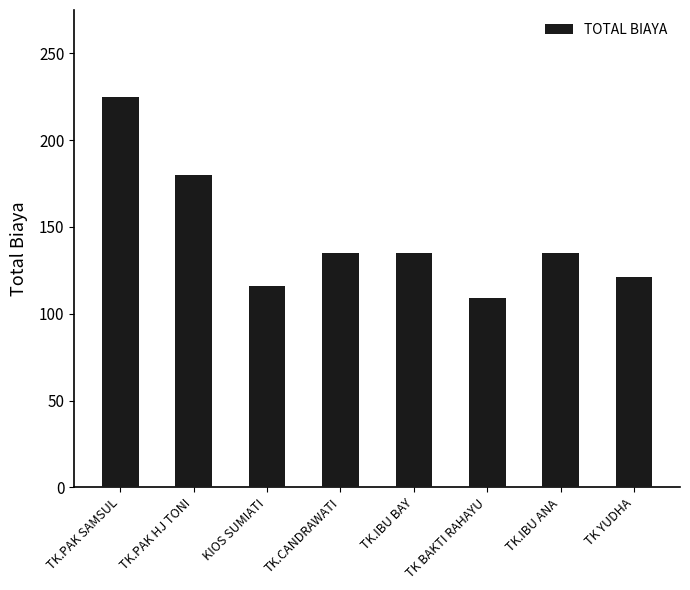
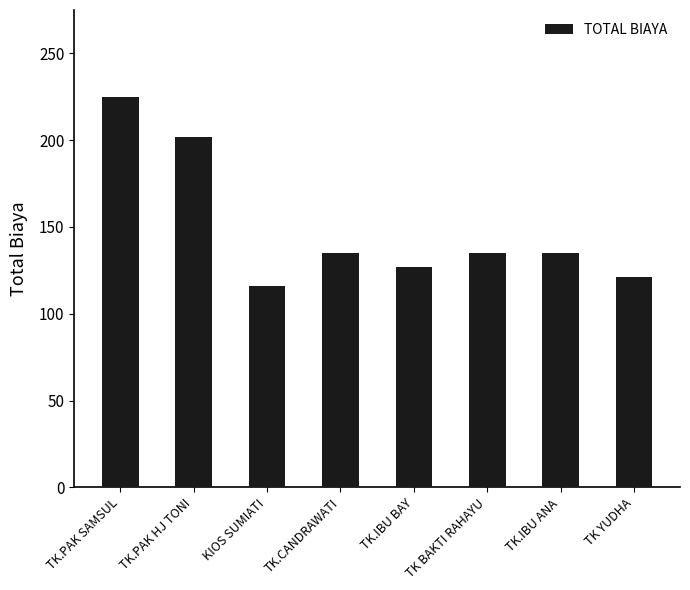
  {
    "TK.PAK SAMSUL": 225,
-   "TK.PAK HJ TONI": 180,
+   "TK.PAK HJ TONI": 202,
    "KIOS SUMIATI": 116,
    "TK.CANDRAWATI": 135,
-   "TK.IBU BAY": 135,
-   "TK BAKTI RAHAYU": 109,
+   "TK.IBU BAY": 127,
+   "TK BAKTI RAHAYU": 135,
    "TK.IBU ANA": 135,
    "TK YUDHA": 121
  }
